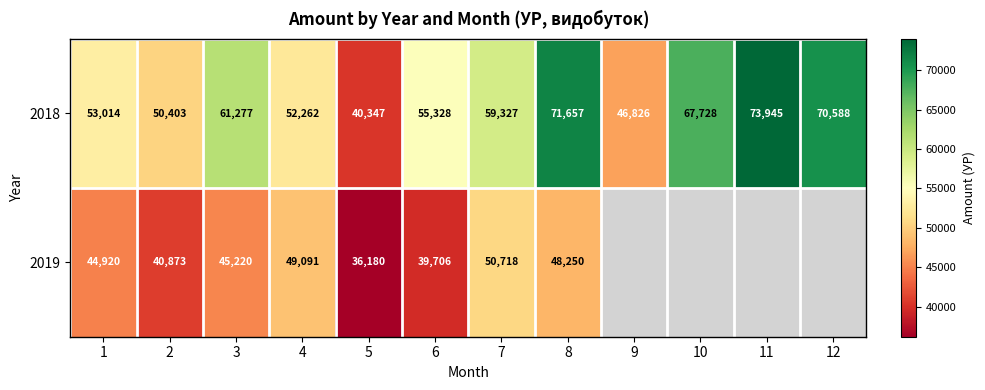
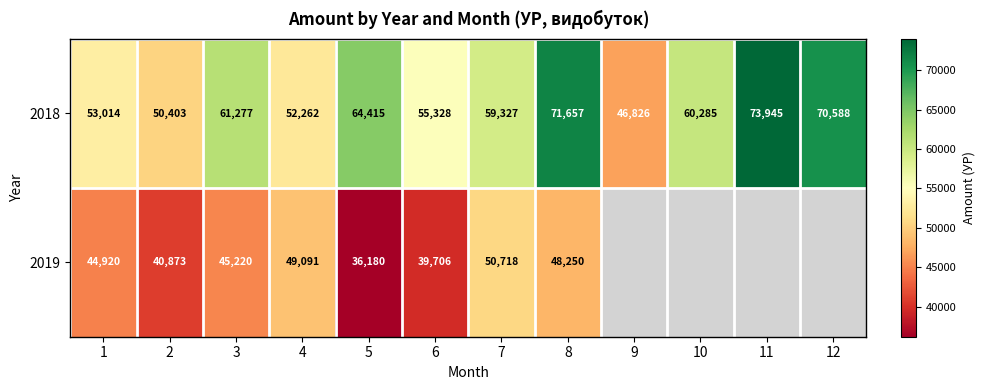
  {
    "2018": {
      "1": "53,014",
      "2": "50,403",
      "3": "61,277",
      "4": "52,262",
-     "5": "40,347",
+     "5": "64,415",
      "6": "55,328",
      "7": "59,327",
      "8": "71,657",
      "9": "46,826",
-     "10": "67,728",
+     "10": "60,285",
      "11": "73,945",
      "12": "70,588"
    },
    "2019": {
      "1": "44,920",
      "2": "40,873",
      "3": "45,220",
      "4": "49,091",
      "5": "36,180",
      "6": "39,706",
      "7": "50,718",
      "8": "48,250"
    }
  }
